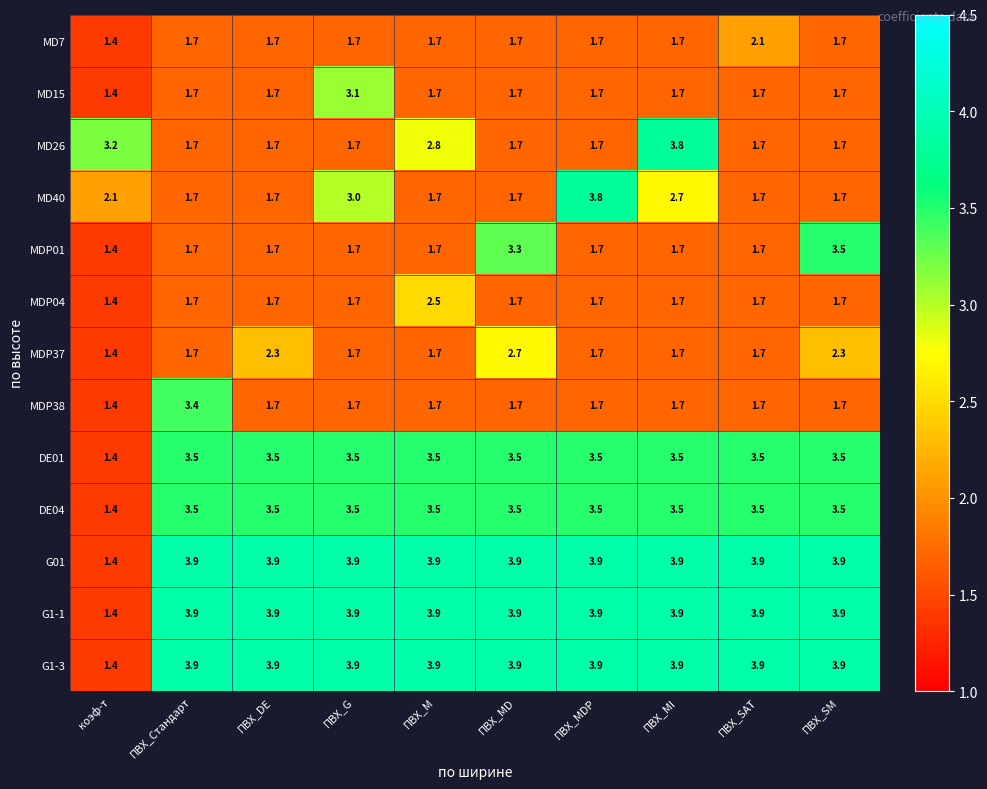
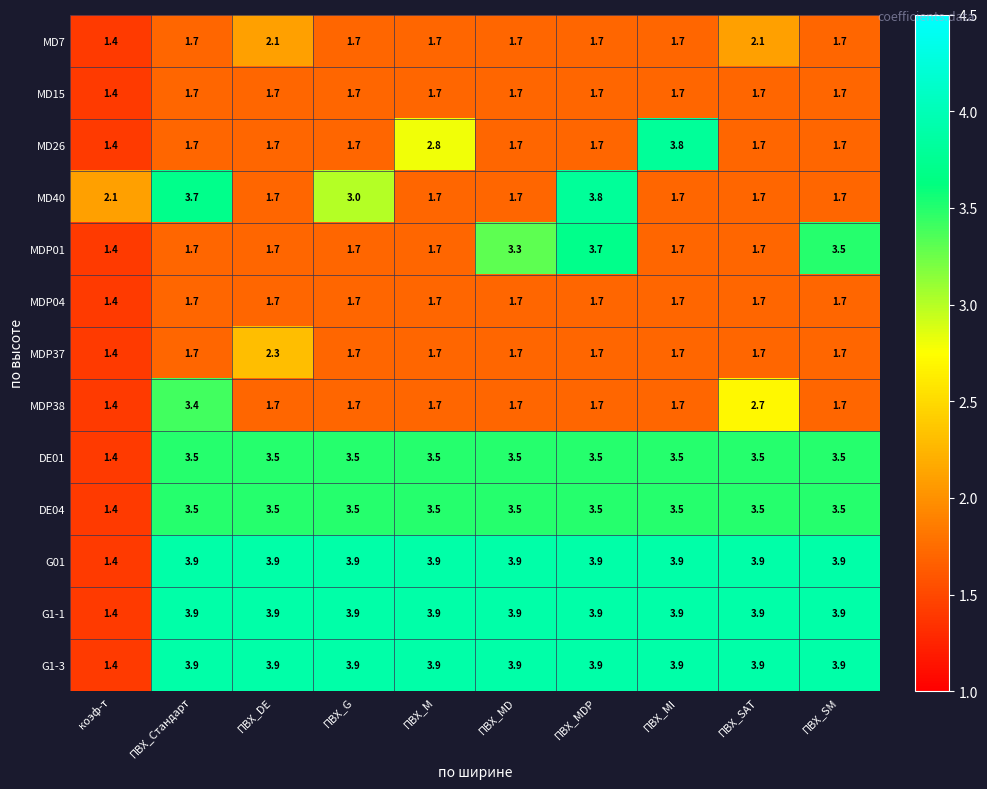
  {
    "MD7": {
      "коэф-т": 1.4,
      "ПВХ_Стандарт": 1.7,
-     "ПВХ_DE": 1.7,
+     "ПВХ_DE": 2.1,
      "ПВХ_G": 1.7,
      "ПВХ_M": 1.7,
      "ПВХ_MD": 1.7,
      "ПВХ_MDP": 1.7,
      "ПВХ_MI": 1.7,
      "ПВХ_SAT": 2.1,
      "ПВХ_SM": 1.7
    },
    "MD15": {
      "коэф-т": 1.4,
      "ПВХ_Стандарт": 1.7,
      "ПВХ_DE": 1.7,
-     "ПВХ_G": 3.1,
+     "ПВХ_G": 1.7,
      "ПВХ_M": 1.7,
      "ПВХ_MD": 1.7,
      "ПВХ_MDP": 1.7,
      "ПВХ_MI": 1.7,
      "ПВХ_SAT": 1.7,
      "ПВХ_SM": 1.7
    },
    "MD26": {
-     "коэф-т": 3.2,
+     "коэф-т": 1.4,
      "ПВХ_Стандарт": 1.7,
      "ПВХ_DE": 1.7,
      "ПВХ_G": 1.7,
      "ПВХ_M": 2.8,
      "ПВХ_MD": 1.7,
      "ПВХ_MDP": 1.7,
      "ПВХ_MI": 3.8,
      "ПВХ_SAT": 1.7,
      "ПВХ_SM": 1.7
    },
    "MD40": {
      "коэф-т": 2.1,
-     "ПВХ_Стандарт": 1.7,
+     "ПВХ_Стандарт": 3.7,
      "ПВХ_DE": 1.7,
      "ПВХ_G": 3.0,
      "ПВХ_M": 1.7,
      "ПВХ_MD": 1.7,
      "ПВХ_MDP": 3.8,
-     "ПВХ_MI": 2.7,
+     "ПВХ_MI": 1.7,
      "ПВХ_SAT": 1.7,
      "ПВХ_SM": 1.7
    },
    "MDP01": {
      "коэф-т": 1.4,
      "ПВХ_Стандарт": 1.7,
      "ПВХ_DE": 1.7,
      "ПВХ_G": 1.7,
      "ПВХ_M": 1.7,
      "ПВХ_MD": 3.3,
-     "ПВХ_MDP": 1.7,
+     "ПВХ_MDP": 3.7,
      "ПВХ_MI": 1.7,
      "ПВХ_SAT": 1.7,
      "ПВХ_SM": 3.5
    },
    "MDP04": {
      "коэф-т": 1.4,
      "ПВХ_Стандарт": 1.7,
      "ПВХ_DE": 1.7,
      "ПВХ_G": 1.7,
-     "ПВХ_M": 2.5,
+     "ПВХ_M": 1.7,
      "ПВХ_MD": 1.7,
      "ПВХ_MDP": 1.7,
      "ПВХ_MI": 1.7,
      "ПВХ_SAT": 1.7,
      "ПВХ_SM": 1.7
    },
    "MDP37": {
      "коэф-т": 1.4,
      "ПВХ_Стандарт": 1.7,
      "ПВХ_DE": 2.3,
      "ПВХ_G": 1.7,
      "ПВХ_M": 1.7,
-     "ПВХ_MD": 2.7,
+     "ПВХ_MD": 1.7,
      "ПВХ_MDP": 1.7,
      "ПВХ_MI": 1.7,
      "ПВХ_SAT": 1.7,
-     "ПВХ_SM": 2.3
+     "ПВХ_SM": 1.7
    },
    "MDP38": {
      "коэф-т": 1.4,
      "ПВХ_Стандарт": 3.4,
      "ПВХ_DE": 1.7,
      "ПВХ_G": 1.7,
      "ПВХ_M": 1.7,
      "ПВХ_MD": 1.7,
      "ПВХ_MDP": 1.7,
      "ПВХ_MI": 1.7,
-     "ПВХ_SAT": 1.7,
+     "ПВХ_SAT": 2.7,
      "ПВХ_SM": 1.7
    },
    "DE01": {
      "коэф-т": 1.4,
      "ПВХ_Стандарт": 3.5,
      "ПВХ_DE": 3.5,
      "ПВХ_G": 3.5,
      "ПВХ_M": 3.5,
      "ПВХ_MD": 3.5,
      "ПВХ_MDP": 3.5,
      "ПВХ_MI": 3.5,
      "ПВХ_SAT": 3.5,
      "ПВХ_SM": 3.5
    },
    "DE04": {
      "коэф-т": 1.4,
      "ПВХ_Стандарт": 3.5,
      "ПВХ_DE": 3.5,
      "ПВХ_G": 3.5,
      "ПВХ_M": 3.5,
      "ПВХ_MD": 3.5,
      "ПВХ_MDP": 3.5,
      "ПВХ_MI": 3.5,
      "ПВХ_SAT": 3.5,
      "ПВХ_SM": 3.5
    },
    "G01": {
      "коэф-т": 1.4,
      "ПВХ_Стандарт": 3.9,
      "ПВХ_DE": 3.9,
      "ПВХ_G": 3.9,
      "ПВХ_M": 3.9,
      "ПВХ_MD": 3.9,
      "ПВХ_MDP": 3.9,
      "ПВХ_MI": 3.9,
      "ПВХ_SAT": 3.9,
      "ПВХ_SM": 3.9
    },
    "G1-1": {
      "коэф-т": 1.4,
      "ПВХ_Стандарт": 3.9,
      "ПВХ_DE": 3.9,
      "ПВХ_G": 3.9,
      "ПВХ_M": 3.9,
      "ПВХ_MD": 3.9,
      "ПВХ_MDP": 3.9,
      "ПВХ_MI": 3.9,
      "ПВХ_SAT": 3.9,
      "ПВХ_SM": 3.9
    },
    "G1-3": {
      "коэф-т": 1.4,
      "ПВХ_Стандарт": 3.9,
      "ПВХ_DE": 3.9,
      "ПВХ_G": 3.9,
      "ПВХ_M": 3.9,
      "ПВХ_MD": 3.9,
      "ПВХ_MDP": 3.9,
      "ПВХ_MI": 3.9,
      "ПВХ_SAT": 3.9,
      "ПВХ_SM": 3.9
    }
  }
